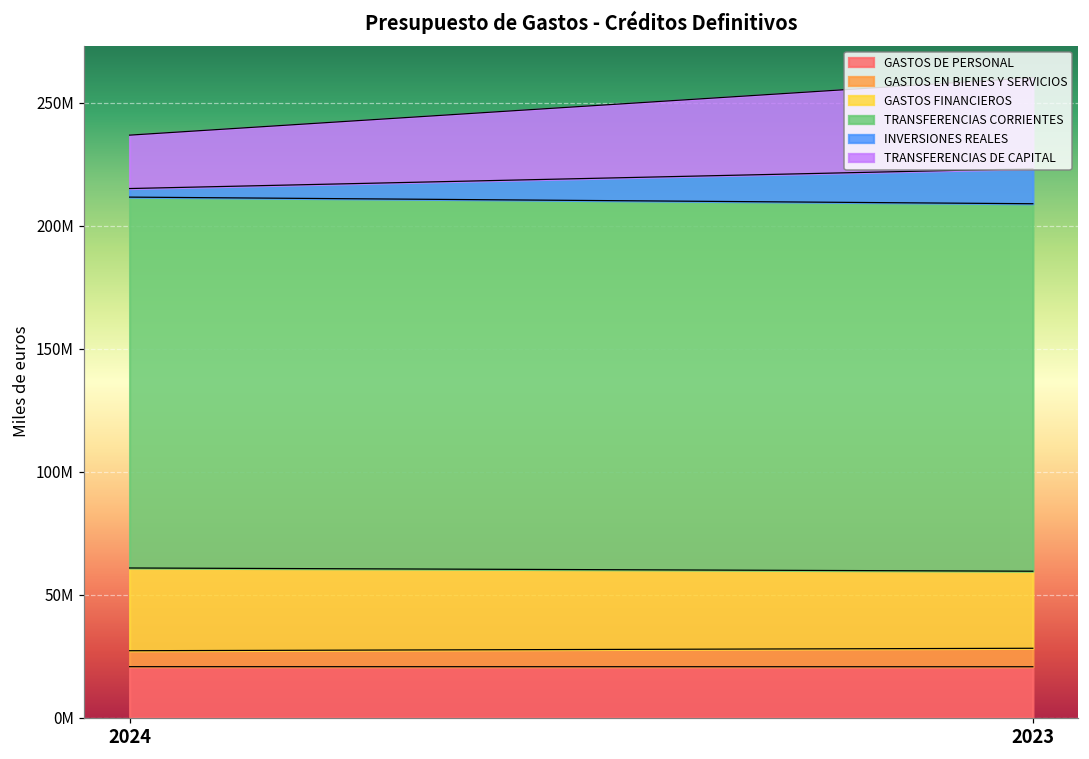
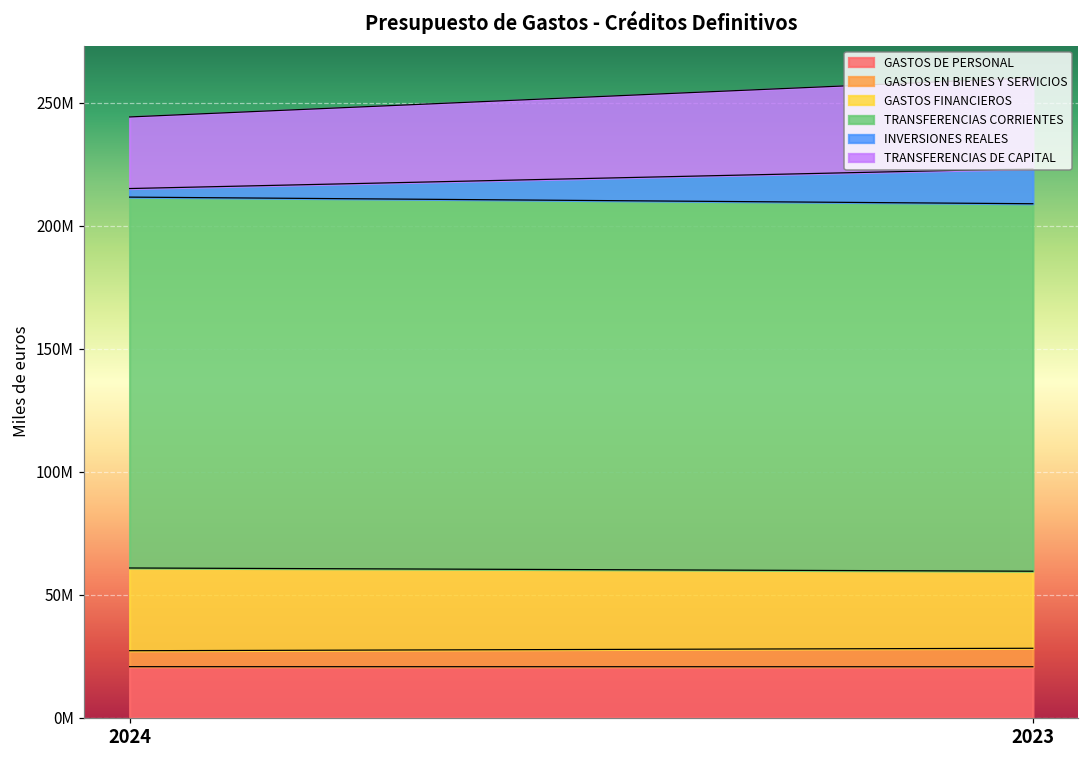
  {
    "GASTOS DE PERSONAL": {
      "2024": 21000000,
      "2023": 21000000
    },
    "TRANSFERENCIAS CORRIENTES": {
      "2024": 151000000,
      "2023": 149000000
    },
    "INVERSIONES REALES": {
      "2024": 3000000,
      "2023": 14000000
    },
    "TRANSFERENCIAS DE CAPITAL": {
-     "2024": 22000000
+     "2024": 29000000
    }
  }
